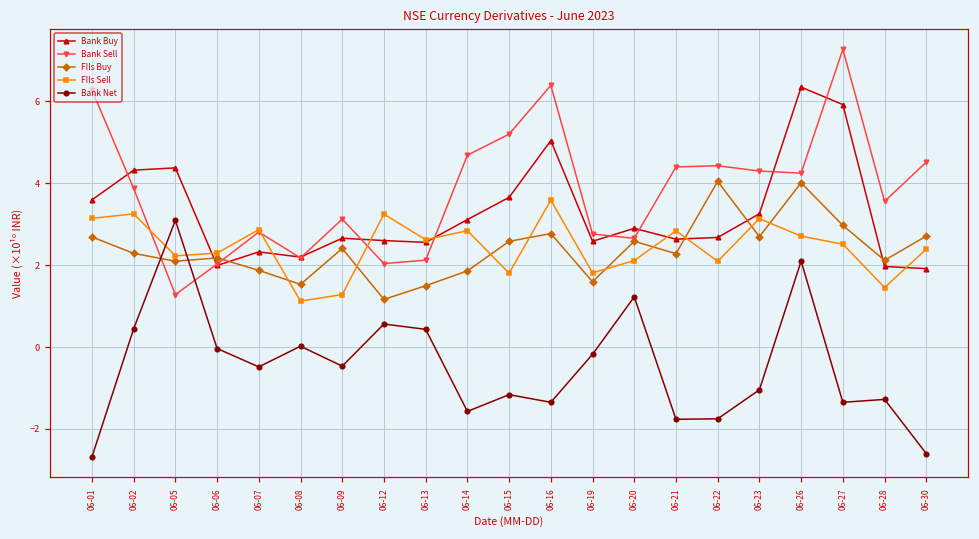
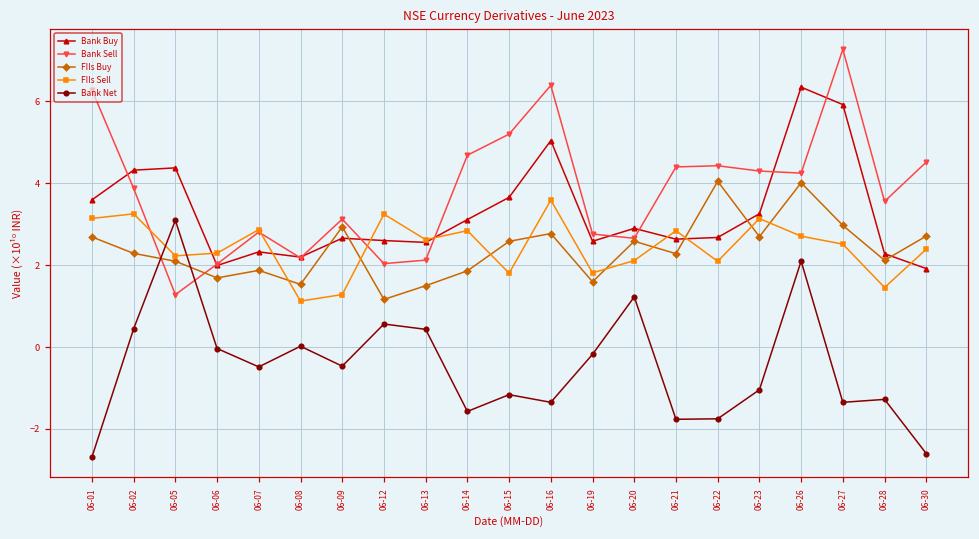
  {
    "Bank Buy": {
      "06-01": 3.6,
      "06-02": 4.3,
      "06-05": 4.4,
      "06-07": 2.3,
      "06-09": 2.7,
      "06-12": 2.6,
      "06-14": 3.1,
      "06-15": 3.7,
      "06-16": 5.0,
      "06-19": 2.6,
      "06-20": 2.9,
      "06-21": 2.6,
      "06-22": 2.7,
      "06-23": 3.3,
      "06-26": 6.3,
      "06-27": 5.9,
-     "06-28": 2.0,
+     "06-28": 2.3,
      "06-30": 1.9
    },
    "Bank Sell": {
      "06-02": 3.9,
      "06-05": 1.3,
      "06-09": 3.1,
      "06-12": 2.0,
      "06-13": 2.1,
      "06-14": 4.7,
      "06-15": 5.2,
      "06-16": 6.4,
      "06-19": 2.8,
      "06-20": 2.7,
      "06-21": 4.4,
      "06-22": 4.4,
      "06-23": 4.3,
      "06-26": 4.2,
      "06-27": 7.3,
      "06-28": 3.6,
      "06-30": 4.5
    },
    "FIIs Buy": {
      "06-01": 2.7,
      "06-02": 2.3,
      "06-05": 2.1,
-     "06-06": 2.2,
+     "06-06": 1.7,
      "06-07": 1.9,
      "06-08": 1.5,
-     "06-09": 2.4,
+     "06-09": 2.9,
      "06-12": 1.2,
      "06-13": 1.5,
      "06-14": 1.9,
      "06-15": 2.6,
      "06-16": 2.8,
      "06-19": 1.6,
      "06-20": 2.6,
      "06-21": 2.3,
      "06-22": 4.0,
      "06-23": 2.7,
      "06-26": 4.0,
      "06-27": 3.0,
      "06-28": 2.1,
      "06-30": 2.7
    },
    "FIIs Sell": {
      "06-01": 3.1,
      "06-02": 3.3,
      "06-05": 2.2,
      "06-06": 2.3,
      "06-08": 1.1,
      "06-09": 1.3,
      "06-12": 3.2,
      "06-14": 2.8,
      "06-15": 1.8,
      "06-16": 3.6,
      "06-19": 1.8,
      "06-20": 2.1,
      "06-21": 2.8,
      "06-22": 2.1,
      "06-23": 3.1,
      "06-26": 2.7,
      "06-27": 2.5,
      "06-28": 1.5,
      "06-30": 2.4
    },
    "Bank Net": {
      "06-01": -2.7,
      "06-02": 0.4,
      "06-05": 3.1,
      "06-06": 0.0,
      "06-07": -0.5,
      "06-08": 0.0,
      "06-09": -0.5,
      "06-12": 0.6,
      "06-13": 0.4,
      "06-14": -1.6,
      "06-15": -1.2,
      "06-16": -1.3,
      "06-19": -0.2,
      "06-20": 1.2,
      "06-21": -1.8,
      "06-22": -1.8,
      "06-23": -1.0,
      "06-26": 2.1,
      "06-27": -1.3,
      "06-28": -1.3,
      "06-30": -2.6
    }
  }
